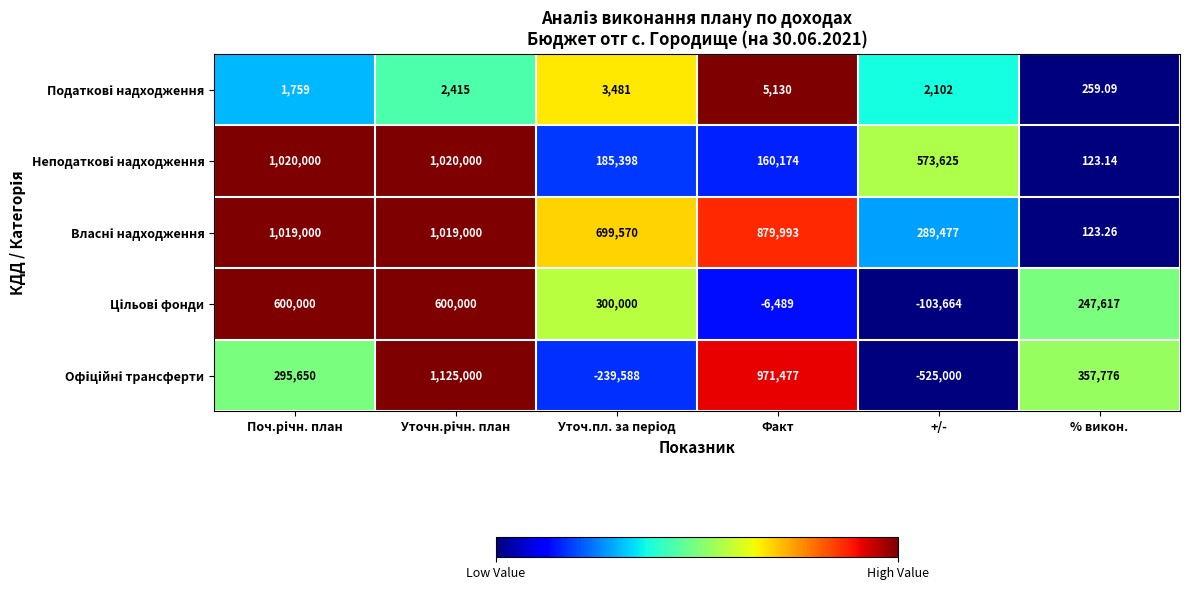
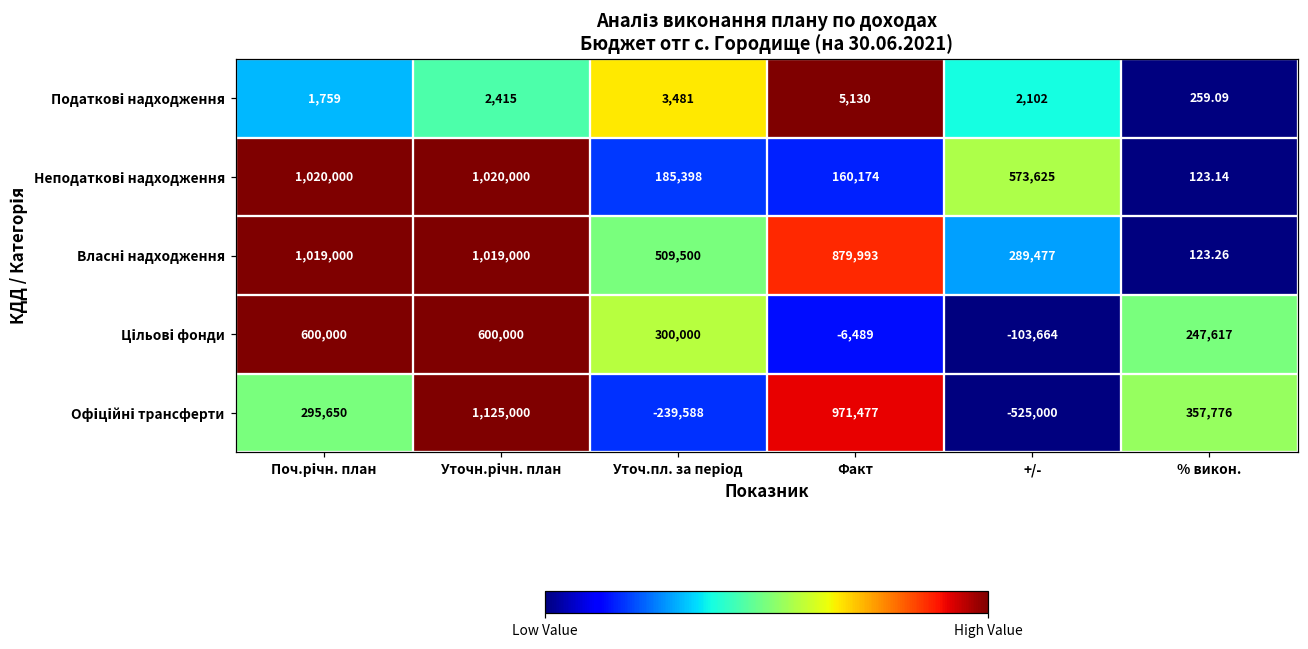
  {
    "Податкові надходження": {
      "Поч.річн. план": "1,759",
      "Уточн.річн. план": "2,415",
      "Уточ.пл. за період": "3,481",
      "Факт": "5,130",
      "+/-": "2,102",
      "% викон.": "259.09"
    },
    "Неподаткові надходження": {
      "Поч.річн. план": "1,020,000",
      "Уточн.річн. план": "1,020,000",
      "Уточ.пл. за період": "185,398",
      "Факт": "160,174",
      "+/-": "573,625",
      "% викон.": "123.14"
    },
    "Власні надходження": {
      "Поч.річн. план": "1,019,000",
      "Уточн.річн. план": "1,019,000",
-     "Уточ.пл. за період": "699,570",
+     "Уточ.пл. за період": "509,500",
      "Факт": "879,993",
      "+/-": "289,477",
      "% викон.": "123.26"
    },
    "Цільові фонди": {
      "Поч.річн. план": "600,000",
      "Уточн.річн. план": "600,000",
      "Уточ.пл. за період": "300,000",
      "Факт": "-6,489",
      "+/-": "-103,664",
      "% викон.": "247,617"
    },
    "Офіційні трансферти": {
      "Поч.річн. план": "295,650",
      "Уточн.річн. план": "1,125,000",
      "Уточ.пл. за період": "-239,588",
      "Факт": "971,477",
      "+/-": "-525,000",
      "% викон.": "357,776"
    }
  }
